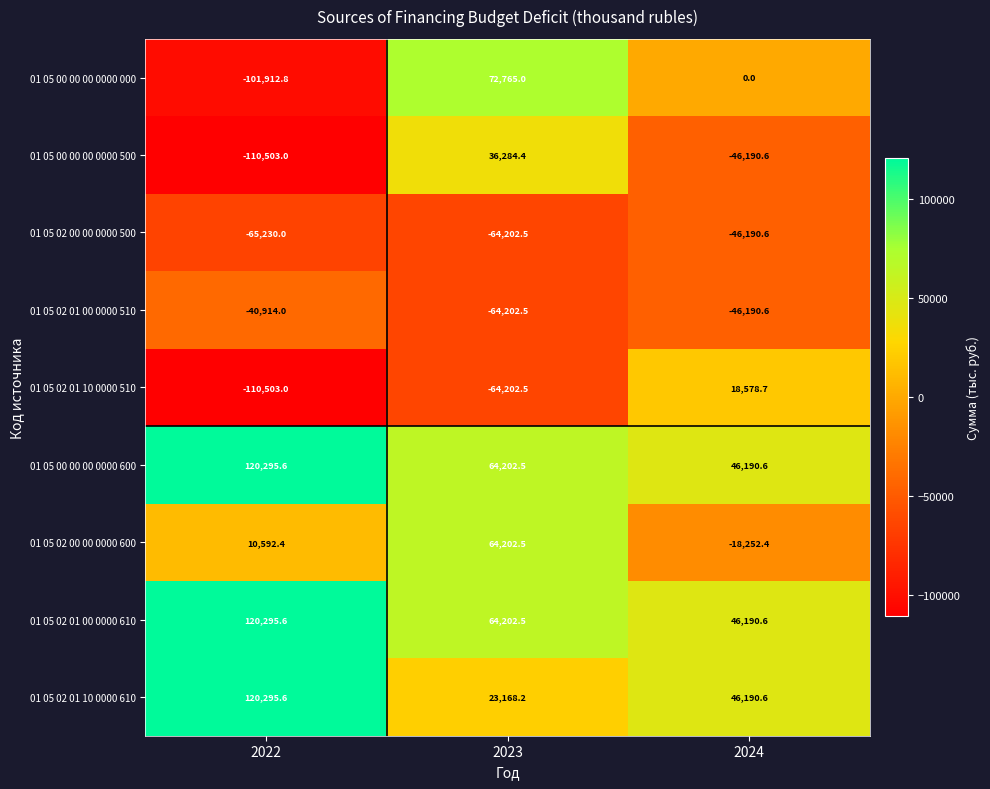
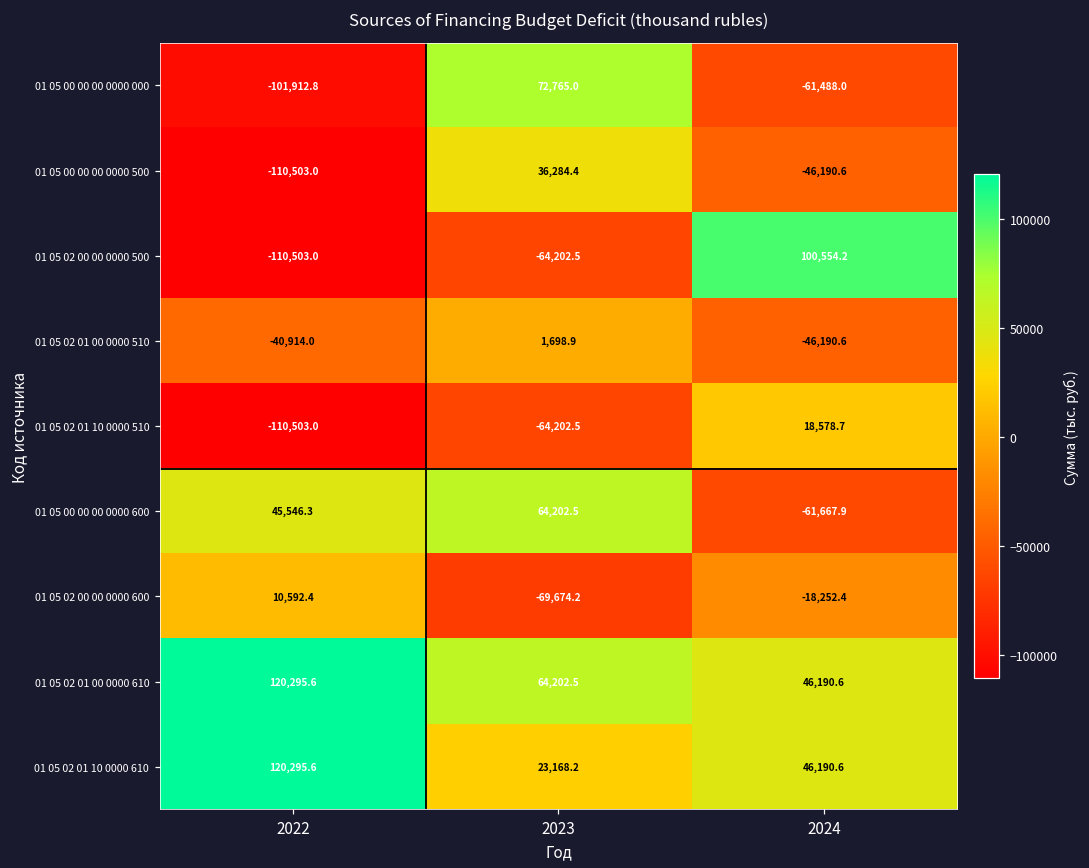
  {
    "01 05 00 00 00 0000 000": {
      "2022": "-101,912.8",
      "2023": "72,765.0",
-     "2024": "0.0"
+     "2024": "-61,488.0"
    },
    "01 05 00 00 00 0000 500": {
      "2022": "-110,503.0",
      "2023": "36,284.4",
      "2024": "-46,190.6"
    },
    "01 05 02 00 00 0000 500": {
-     "2022": "-65,230.0",
+     "2022": "-110,503.0",
      "2023": "-64,202.5",
-     "2024": "-46,190.6"
+     "2024": "100,554.2"
    },
    "01 05 02 01 00 0000 510": {
      "2022": "-40,914.0",
-     "2023": "-64,202.5",
+     "2023": "1,698.9",
      "2024": "-46,190.6"
    },
    "01 05 02 01 10 0000 510": {
      "2022": "-110,503.0",
      "2023": "-64,202.5",
      "2024": "18,578.7"
    },
    "01 05 00 00 00 0000 600": {
-     "2022": "120,295.6",
+     "2022": "45,546.3",
      "2023": "64,202.5",
-     "2024": "46,190.6"
+     "2024": "-61,667.9"
    },
    "01 05 02 00 00 0000 600": {
      "2022": "10,592.4",
-     "2023": "64,202.5",
+     "2023": "-69,674.2",
      "2024": "-18,252.4"
    },
    "01 05 02 01 00 0000 610": {
      "2022": "120,295.6",
      "2023": "64,202.5",
      "2024": "46,190.6"
    },
    "01 05 02 01 10 0000 610": {
      "2022": "120,295.6",
      "2023": "23,168.2",
      "2024": "46,190.6"
    }
  }
